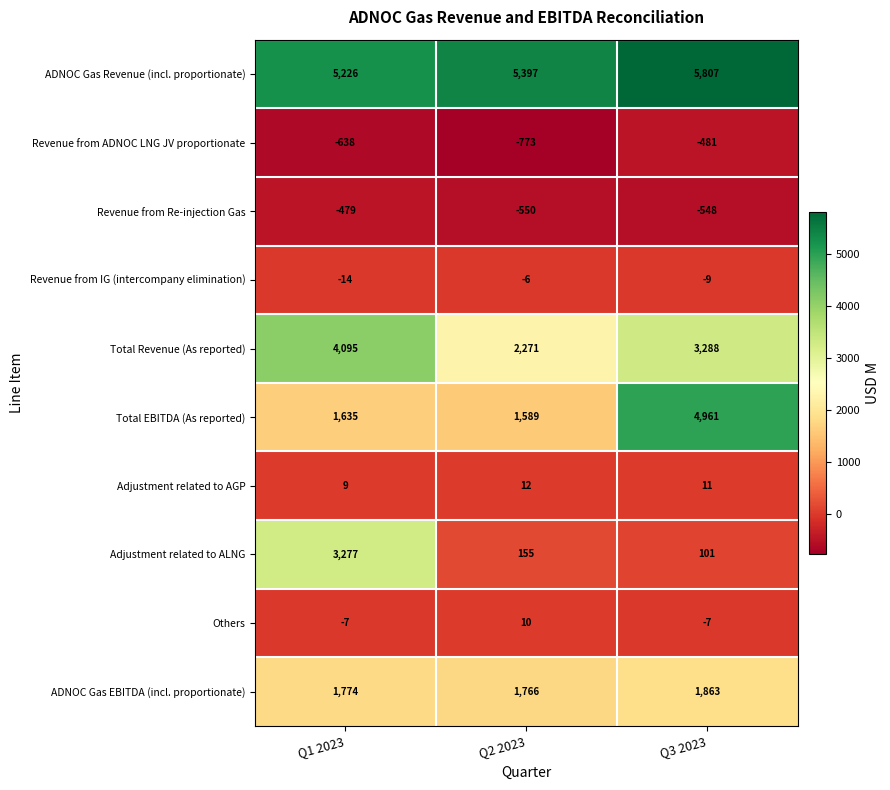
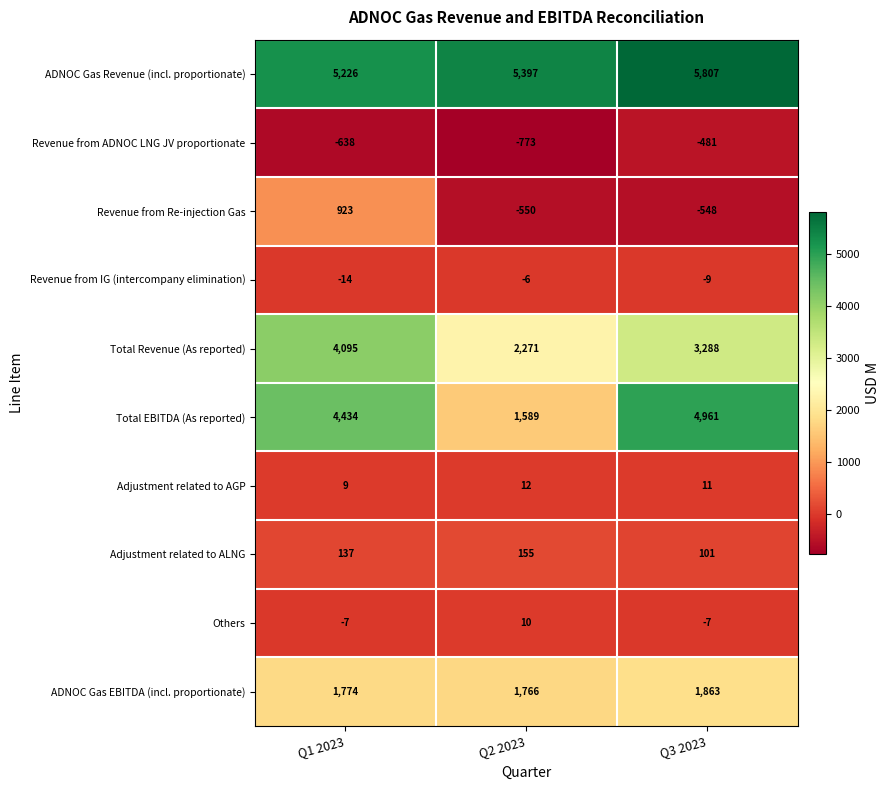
  {
    "ADNOC Gas Revenue (incl. proportionate)": {
      "Q1 2023": "5,226",
      "Q2 2023": "5,397",
      "Q3 2023": "5,807"
    },
    "Revenue from ADNOC LNG JV proportionate": {
      "Q1 2023": "-638",
      "Q2 2023": "-773",
      "Q3 2023": "-481"
    },
    "Revenue from Re-injection Gas": {
-     "Q1 2023": "-479",
+     "Q1 2023": "923",
      "Q2 2023": "-550",
      "Q3 2023": "-548"
    },
    "Revenue from IG (intercompany elimination)": {
      "Q1 2023": "-14",
      "Q2 2023": "-6",
      "Q3 2023": "-9"
    },
    "Total Revenue (As reported)": {
      "Q1 2023": "4,095",
      "Q2 2023": "2,271",
      "Q3 2023": "3,288"
    },
    "Total EBITDA (As reported)": {
-     "Q1 2023": "1,635",
+     "Q1 2023": "4,434",
      "Q2 2023": "1,589",
      "Q3 2023": "4,961"
    },
    "Adjustment related to AGP": {
      "Q1 2023": "9",
      "Q2 2023": "12",
      "Q3 2023": "11"
    },
    "Adjustment related to ALNG": {
-     "Q1 2023": "3,277",
+     "Q1 2023": "137",
      "Q2 2023": "155",
      "Q3 2023": "101"
    },
    "Others": {
      "Q1 2023": "-7",
      "Q2 2023": "10",
      "Q3 2023": "-7"
    },
    "ADNOC Gas EBITDA (incl. proportionate)": {
      "Q1 2023": "1,774",
      "Q2 2023": "1,766",
      "Q3 2023": "1,863"
    }
  }
